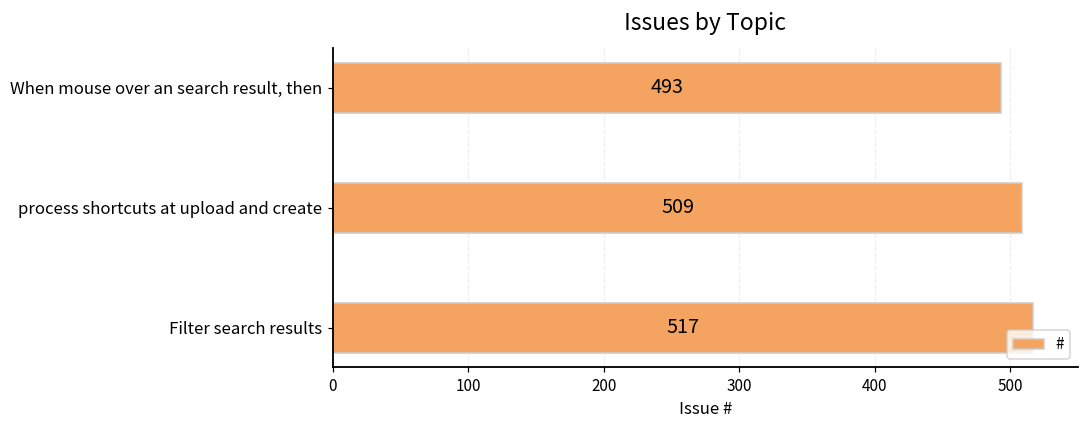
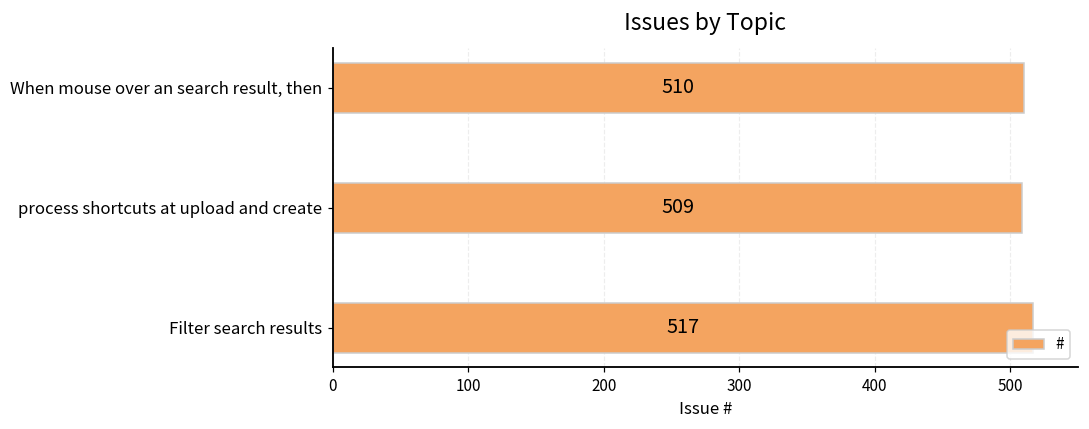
  {
-   "When mouse over an search result, then": 493,
+   "When mouse over an search result, then": 510,
    "process shortcuts at upload and create": 509,
    "Filter search results": 517
  }
